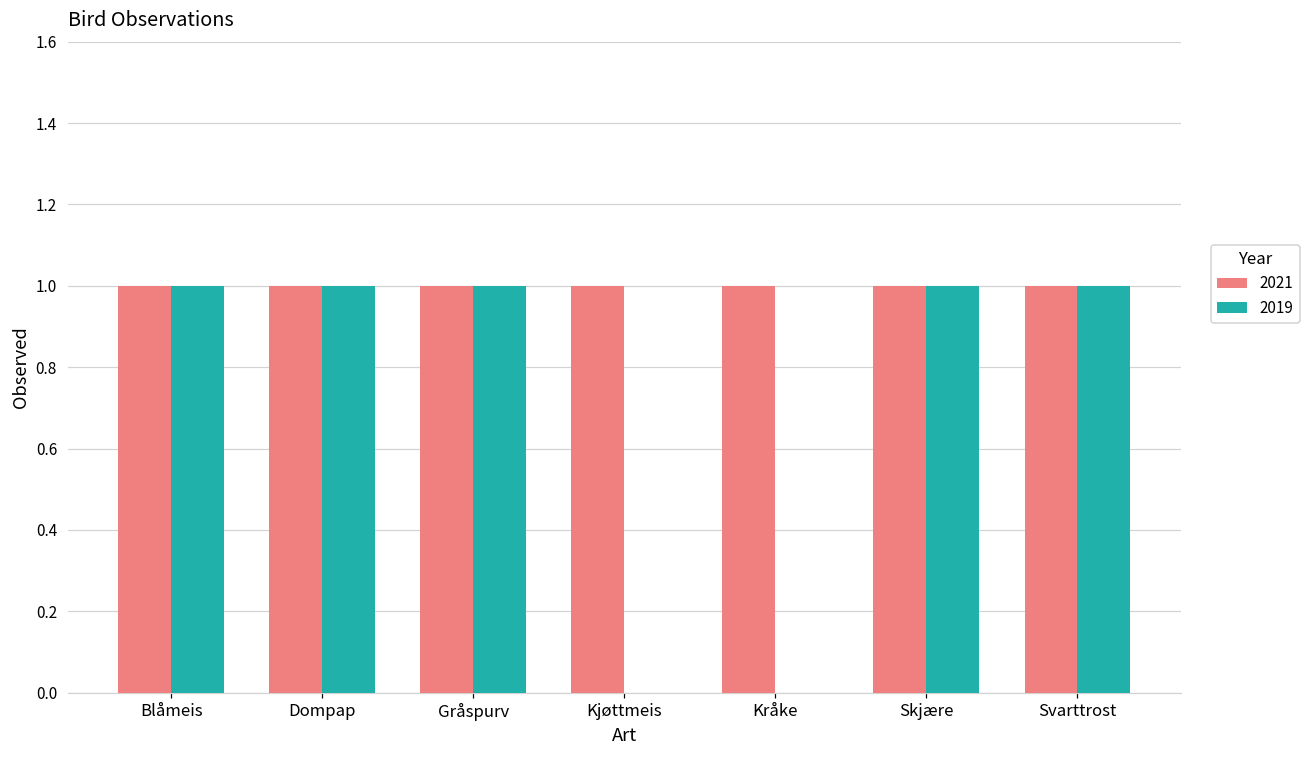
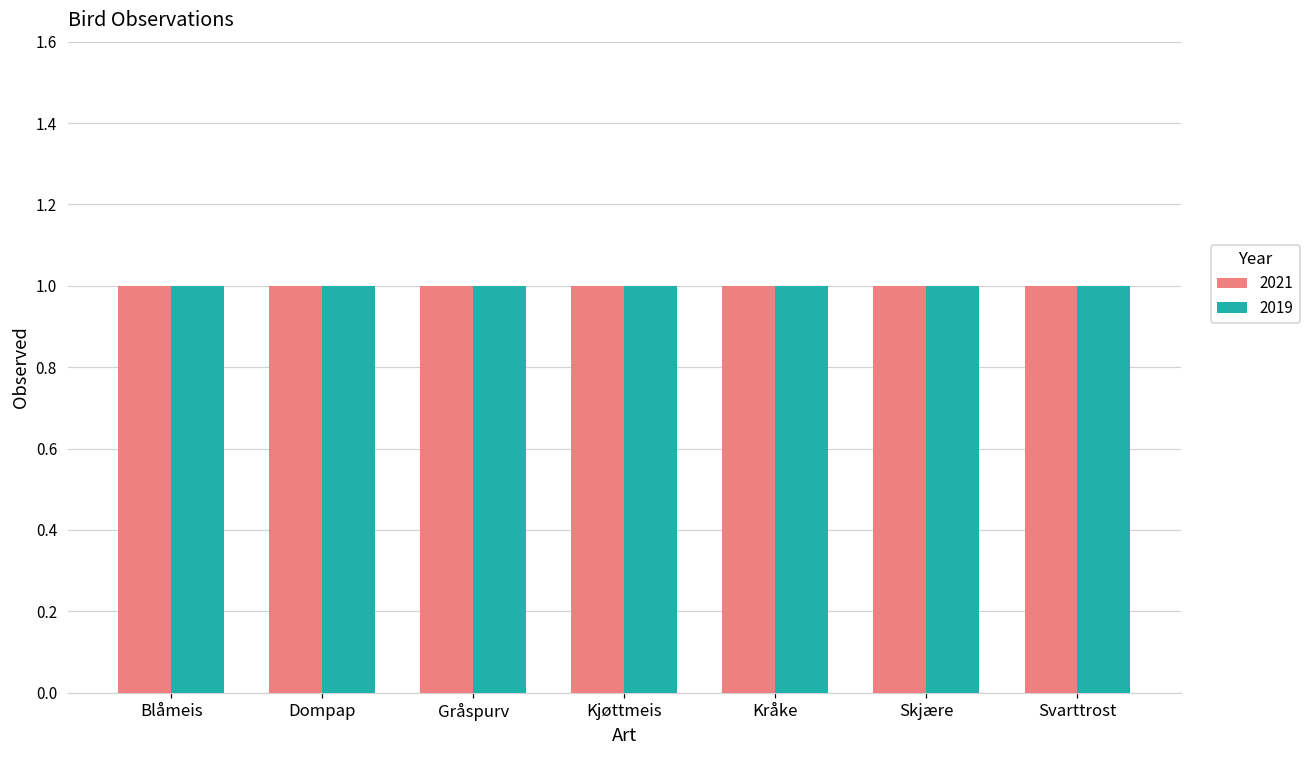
  {
    "2021": {
      "Blåmeis": 1,
      "Dompap": 1,
      "Gråspurv": 1,
      "Kjøttmeis": 1,
      "Kråke": 1,
      "Skjære": 1,
      "Svarttrost": 1
    },
    "2019": {
      "Blåmeis": 1,
      "Dompap": 1,
      "Gråspurv": 1,
-     "Kjøttmeis": 0,
-     "Kråke": 0,
+     "Kjøttmeis": 1,
+     "Kråke": 1,
      "Skjære": 1,
      "Svarttrost": 1
    }
  }
